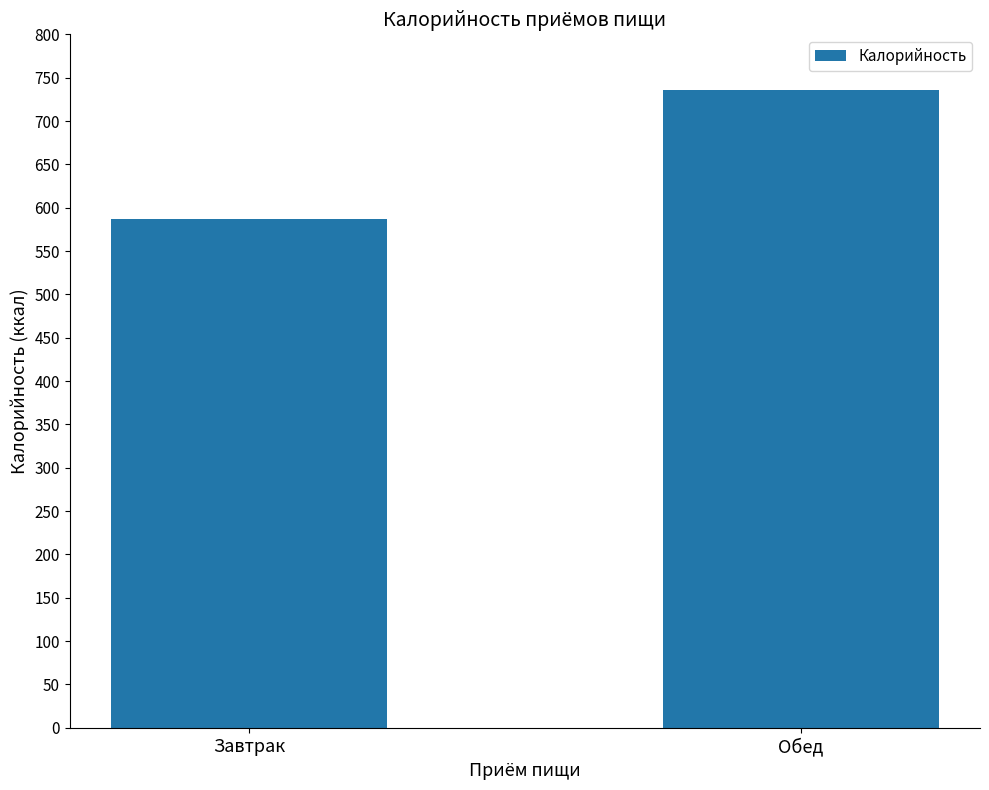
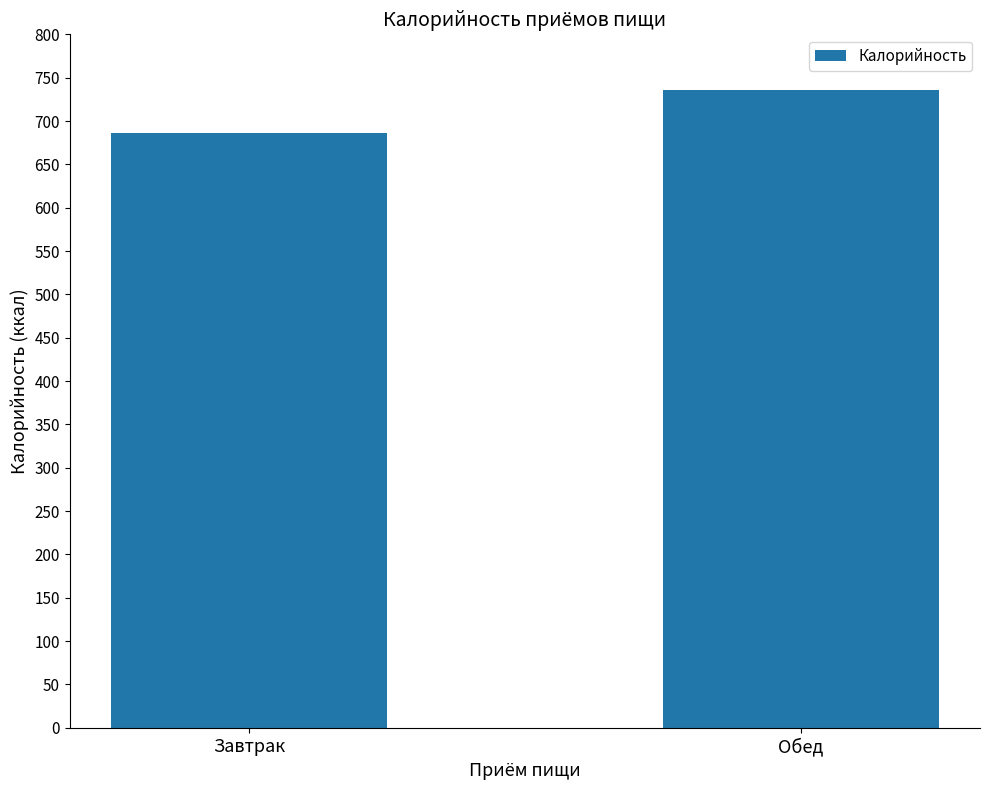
  {
-   "Завтрак": 590,
+   "Завтрак": 690,
    "Обед": 740
  }
